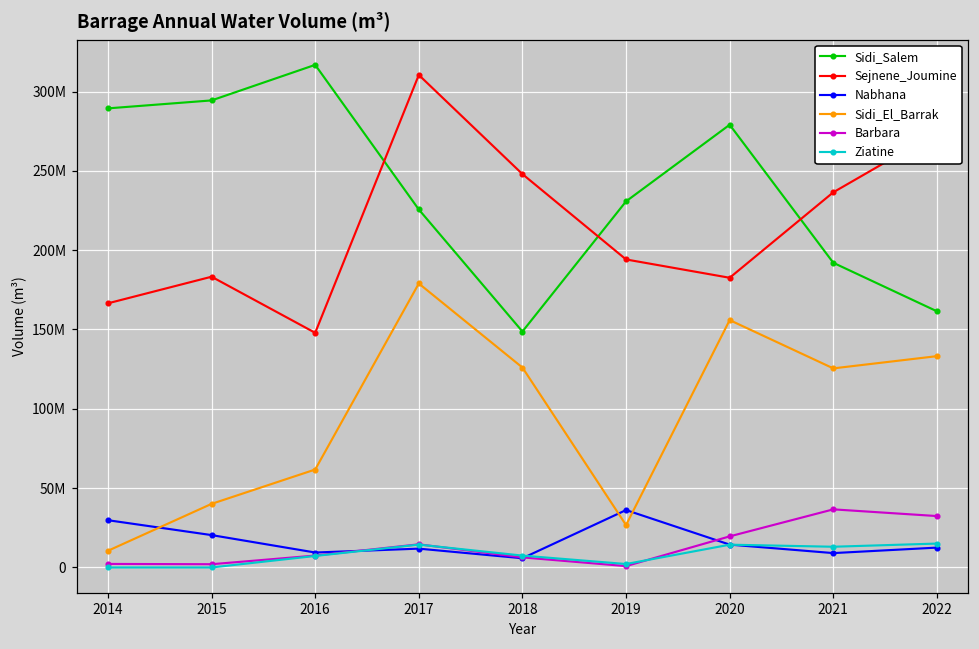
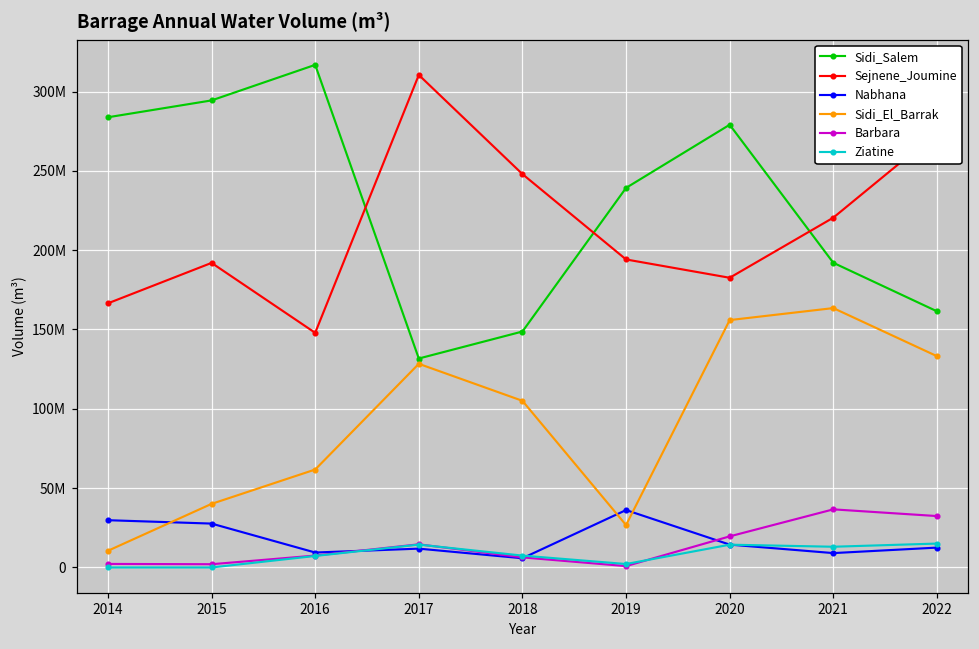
  {
    "Sidi_Salem": {
-     "2014": 289000000,
+     "2014": 284000000,
      "2015": 294000000,
      "2016": 317000000,
-     "2017": 226000000,
+     "2017": 132000000,
      "2018": 149000000,
-     "2019": 231000000,
+     "2019": 239000000,
      "2020": 279000000,
      "2021": 192000000,
      "2022": 161000000
    },
    "Sejnene_Joumine": {
      "2014": 166000000,
-     "2015": 183000000,
+     "2015": 192000000,
      "2016": 148000000,
      "2017": 310000000,
      "2018": 248000000,
      "2019": 194000000,
      "2020": 183000000,
-     "2021": 236000000
+     "2021": 220000000
    },
    "Nabhana": {
      "2014": 30000000,
-     "2015": 20000000,
+     "2015": 28000000,
      "2016": 9000000,
      "2017": 12000000,
      "2019": 36000000,
      "2021": 9000000,
      "2022": 13000000
    },
    "Sidi_El_Barrak": {
      "2014": 11000000,
      "2015": 40000000,
      "2016": 62000000,
-     "2017": 179000000,
-     "2018": 126000000,
+     "2017": 128000000,
+     "2018": 105000000,
      "2019": 27000000,
      "2020": 156000000,
-     "2021": 125000000,
+     "2021": 163000000,
      "2022": 133000000
    },
    "Barbara": {
      "2014": 2000000,
      "2015": 2000000,
      "2020": 20000000,
      "2021": 37000000,
      "2022": 32000000
    },
    "Ziatine": {
      "2014": 0,
      "2015": 0,
      "2021": 13000000,
      "2022": 15000000
    }
  }
